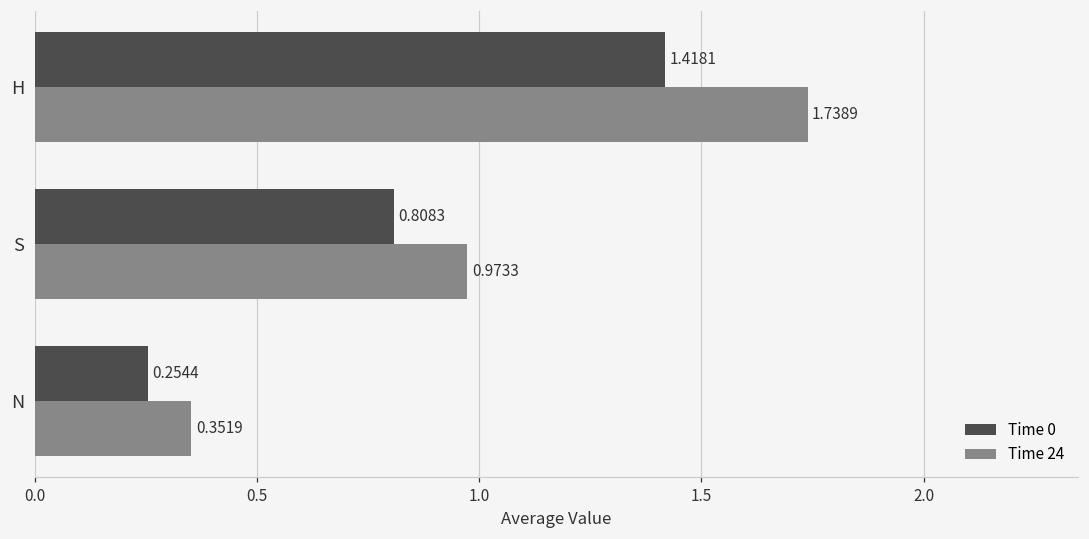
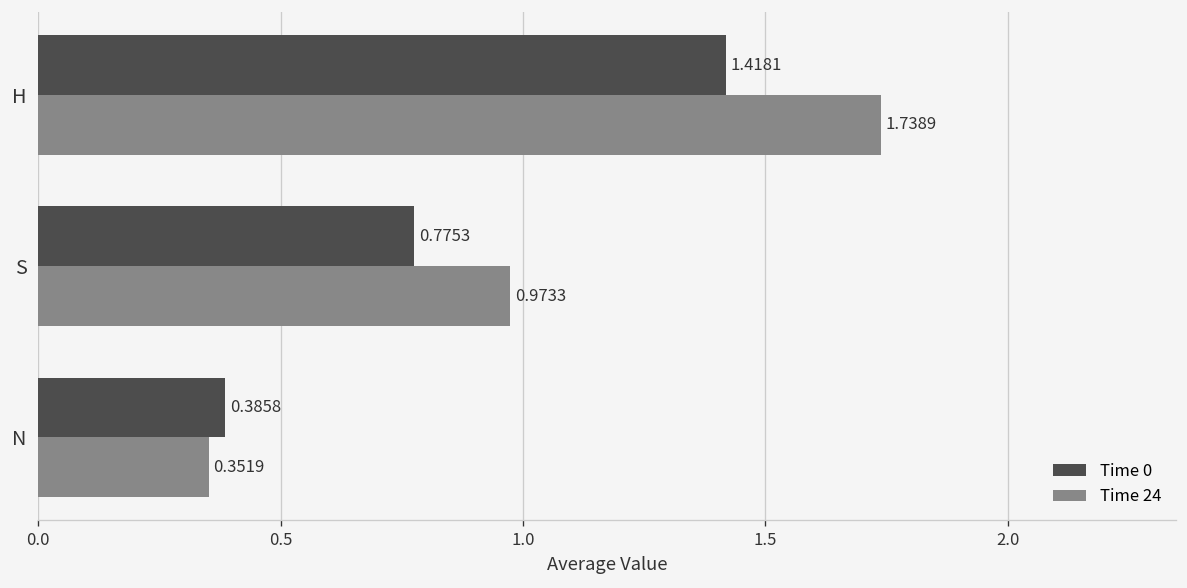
  {
    "Time 0": {
      "H": 1.4181,
-     "S": 0.8083,
-     "N": 0.2544
+     "S": 0.7753,
+     "N": 0.3858
    },
    "Time 24": {
      "H": 1.7389,
      "S": 0.9733,
      "N": 0.3519
    }
  }
